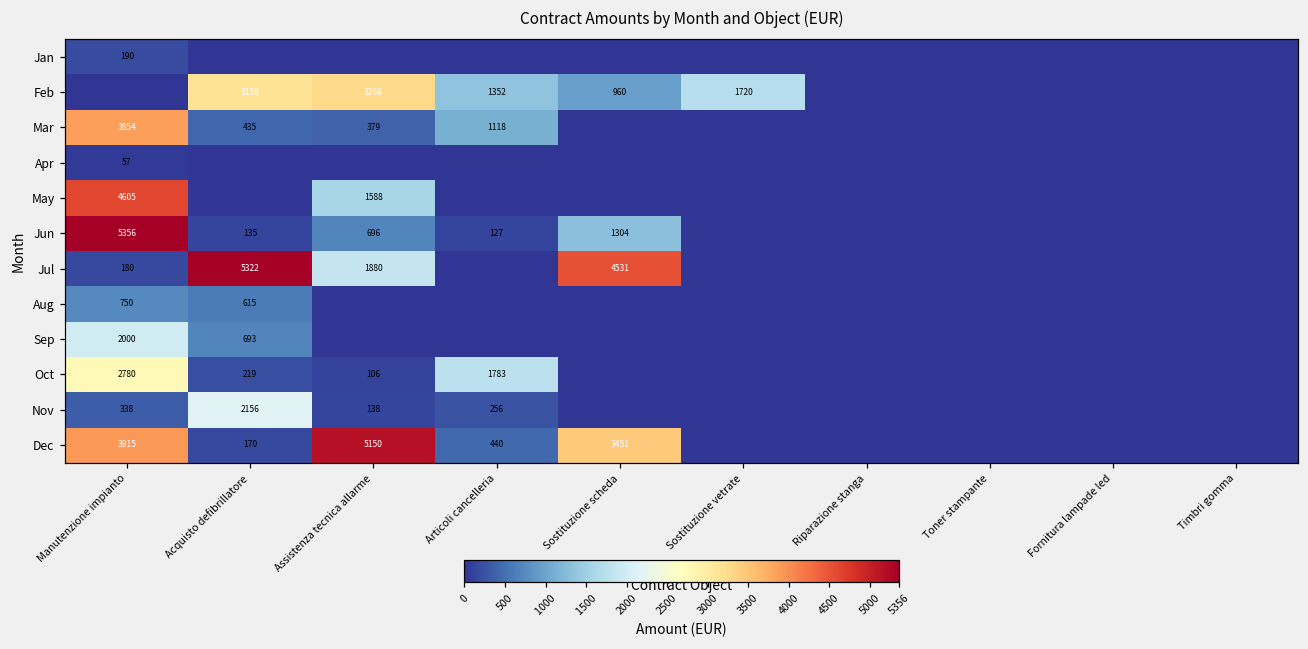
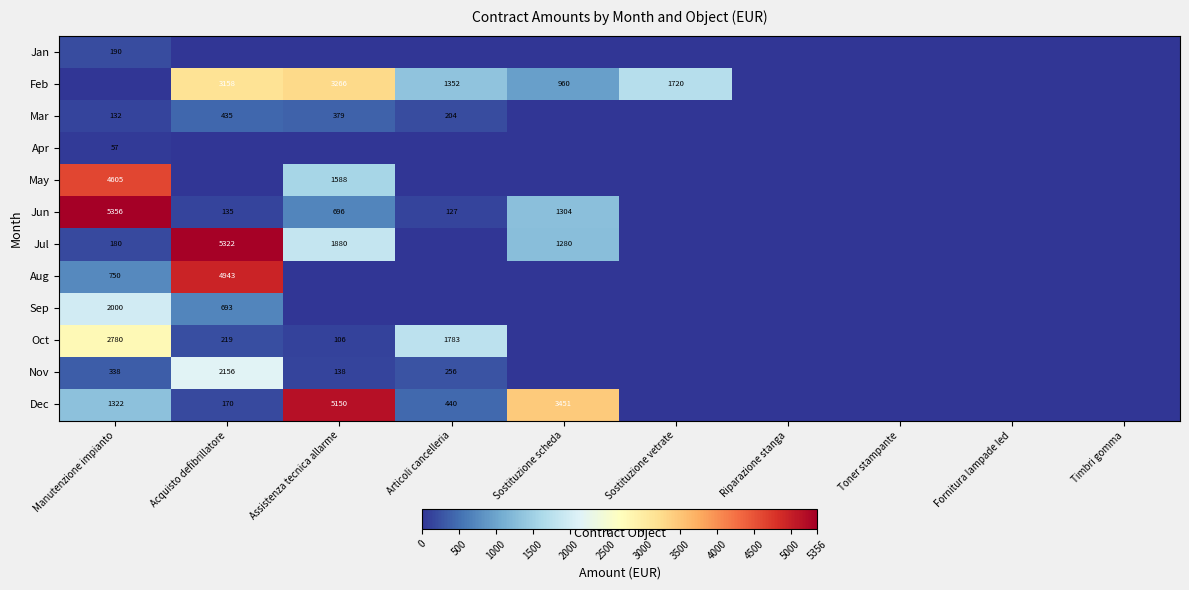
  {
    "Jan": {
      "Manutenzione impianto": 190
    },
    "Feb": {
      "Acquisto defibrillatore": 3158,
      "Assistenza tecnica allarme": 3266,
      "Articoli cancelleria": 1352,
      "Sostituzione scheda": 960,
      "Sostituzione vetrate": 1720
    },
    "Mar": {
-     "Manutenzione impianto": 3854,
+     "Manutenzione impianto": 132,
      "Acquisto defibrillatore": 435,
      "Assistenza tecnica allarme": 379,
-     "Articoli cancelleria": 1118
+     "Articoli cancelleria": 204
    },
    "Apr": {
      "Manutenzione impianto": 57
    },
    "May": {
      "Manutenzione impianto": 4605,
      "Assistenza tecnica allarme": 1588
    },
    "Jun": {
      "Manutenzione impianto": 5356,
      "Acquisto defibrillatore": 135,
      "Assistenza tecnica allarme": 696,
      "Articoli cancelleria": 127,
      "Sostituzione scheda": 1304
    },
    "Jul": {
      "Manutenzione impianto": 180,
      "Acquisto defibrillatore": 5322,
      "Assistenza tecnica allarme": 1880,
-     "Sostituzione scheda": 4531
+     "Sostituzione scheda": 1280
    },
    "Aug": {
      "Manutenzione impianto": 750,
-     "Acquisto defibrillatore": 615
+     "Acquisto defibrillatore": 4943
    },
    "Sep": {
      "Manutenzione impianto": 2000,
      "Acquisto defibrillatore": 693
    },
    "Oct": {
      "Manutenzione impianto": 2780,
      "Acquisto defibrillatore": 219,
      "Assistenza tecnica allarme": 106,
      "Articoli cancelleria": 1783
    },
    "Nov": {
      "Manutenzione impianto": 338,
      "Acquisto defibrillatore": 2156,
      "Assistenza tecnica allarme": 138,
      "Articoli cancelleria": 256
    },
    "Dec": {
-     "Manutenzione impianto": 3915,
+     "Manutenzione impianto": 1322,
      "Acquisto defibrillatore": 170,
      "Assistenza tecnica allarme": 5150,
      "Articoli cancelleria": 440,
      "Sostituzione scheda": 3451
    }
  }
